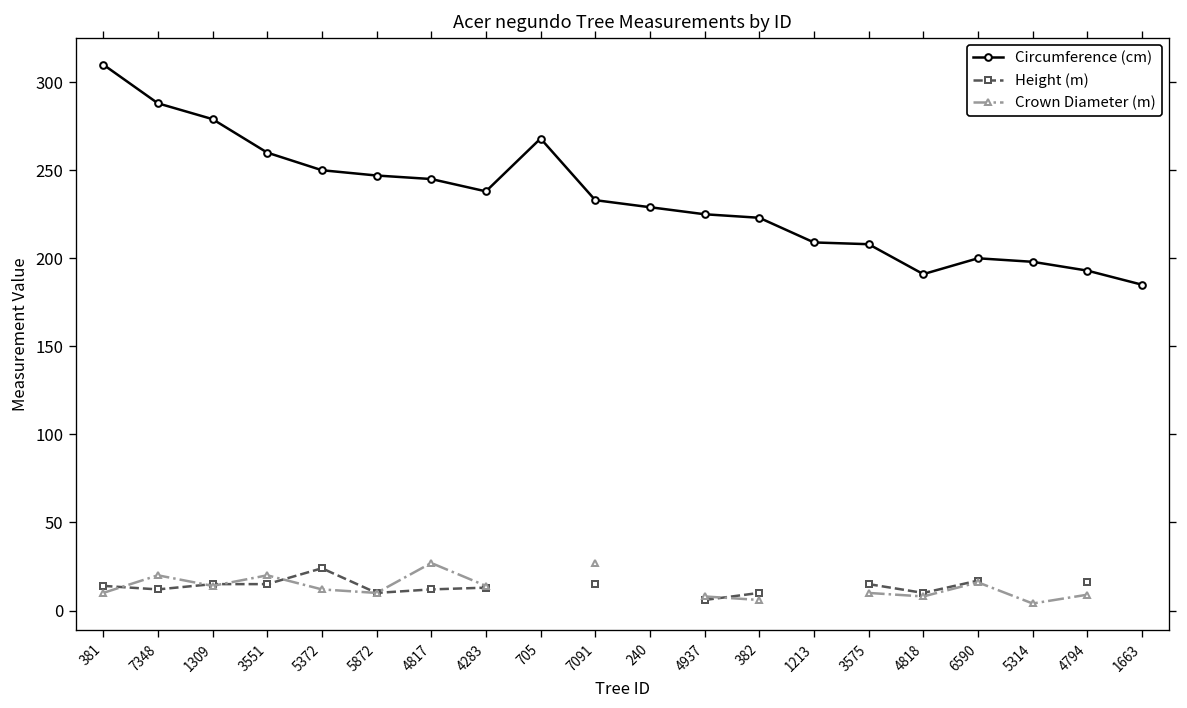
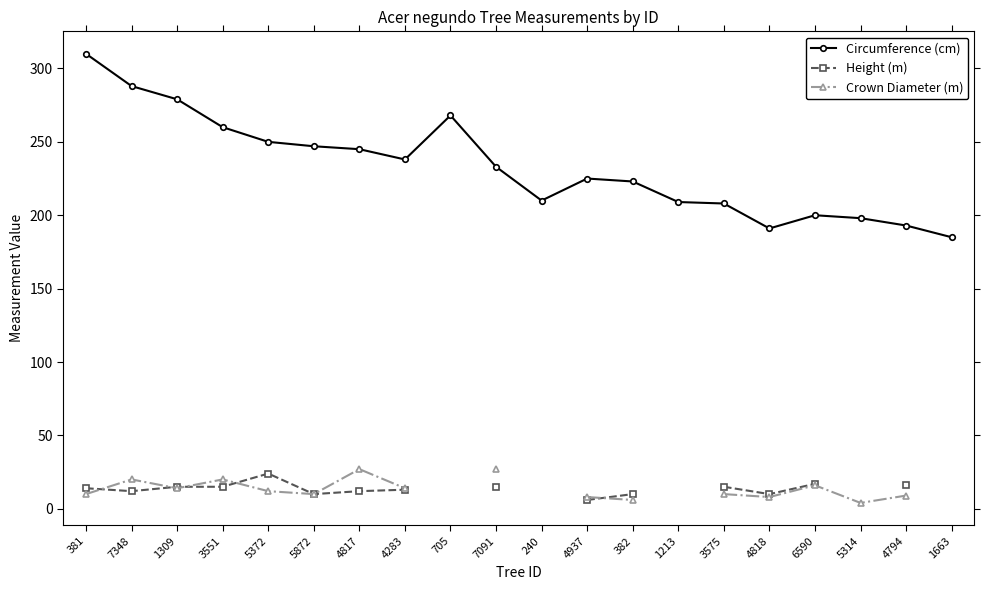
  {
    "Circumference (cm)": {
      "381": 310,
      "7348": 288,
      "1309": 279,
      "3551": 260,
      "5372": 250,
      "5872": 247,
      "4817": 245,
      "4283": 238,
      "705": 268,
      "7091": 233,
-     "240": 229,
+     "240": 210,
      "4937": 225,
      "382": 223,
      "1213": 209,
      "3575": 208,
      "4818": 191,
      "6590": 200,
      "5314": 198,
      "4794": 193,
      "1663": 185
    },
    "Height (m)": {
      "381": 14,
      "7348": 12,
      "3551": 15,
      "5372": 24,
      "4817": 12,
      "7091": 15,
      "4937": 6,
      "382": 10,
      "3575": 15,
      "4818": 10,
      "4794": 16
    },
    "Crown Diameter (m)": {
      "381": 10,
      "7348": 20,
      "3551": 20,
      "5372": 12,
      "4817": 27,
      "7091": 27,
      "4937": 8,
      "382": 6,
      "3575": 10,
      "4818": 8,
      "5314": 4,
      "4794": 9
    }
  }
